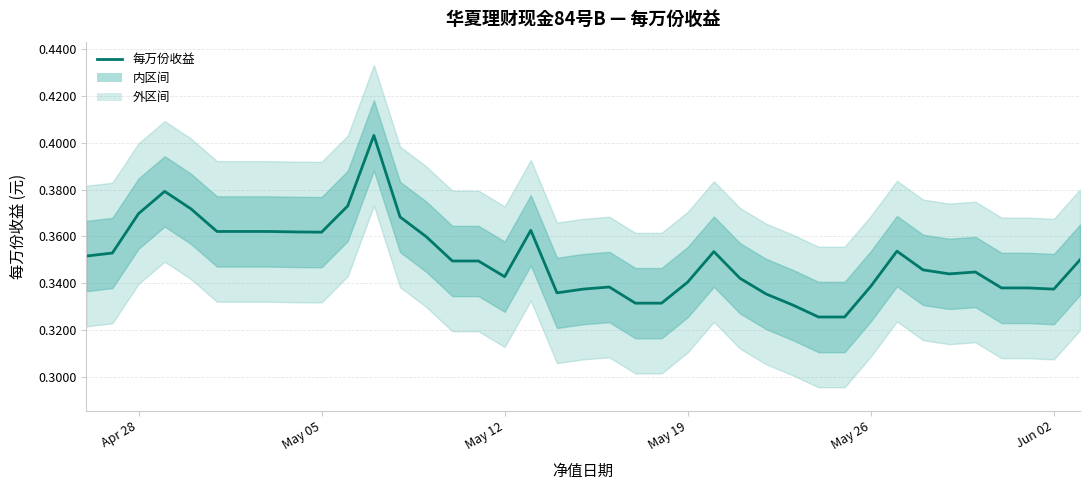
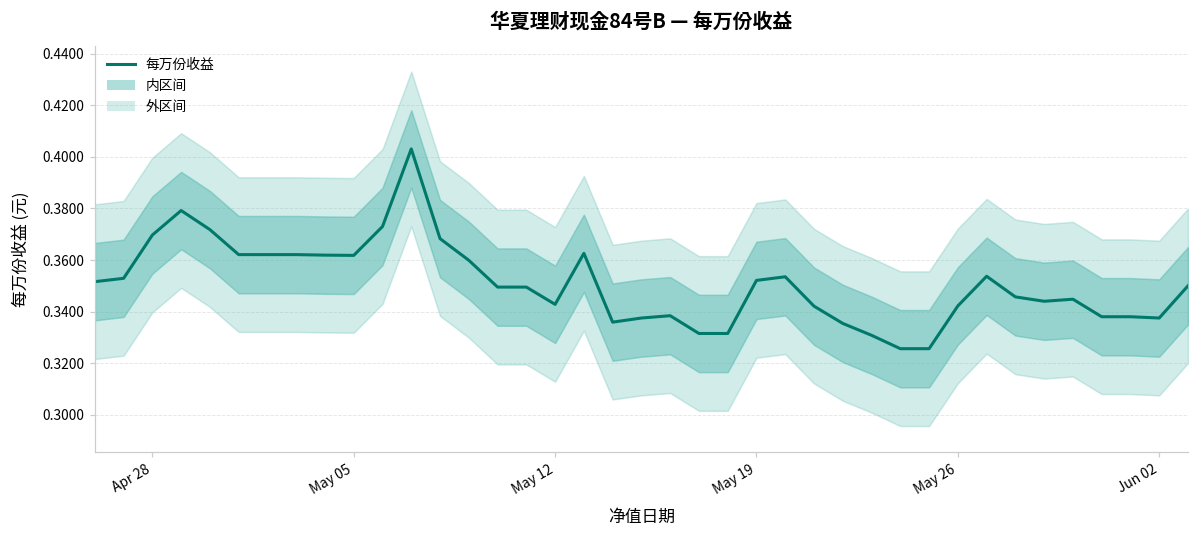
  {
    "每万份收益": {
      "Apr 28": 0.370,
      "May 05": 0.362,
      "May 12": 0.343,
-     "May 19": 0.341,
-     "May 26": 0.339,
+     "May 19": 0.352,
+     "May 26": 0.342,
      "Jun 02": 0.338
    }
  }
